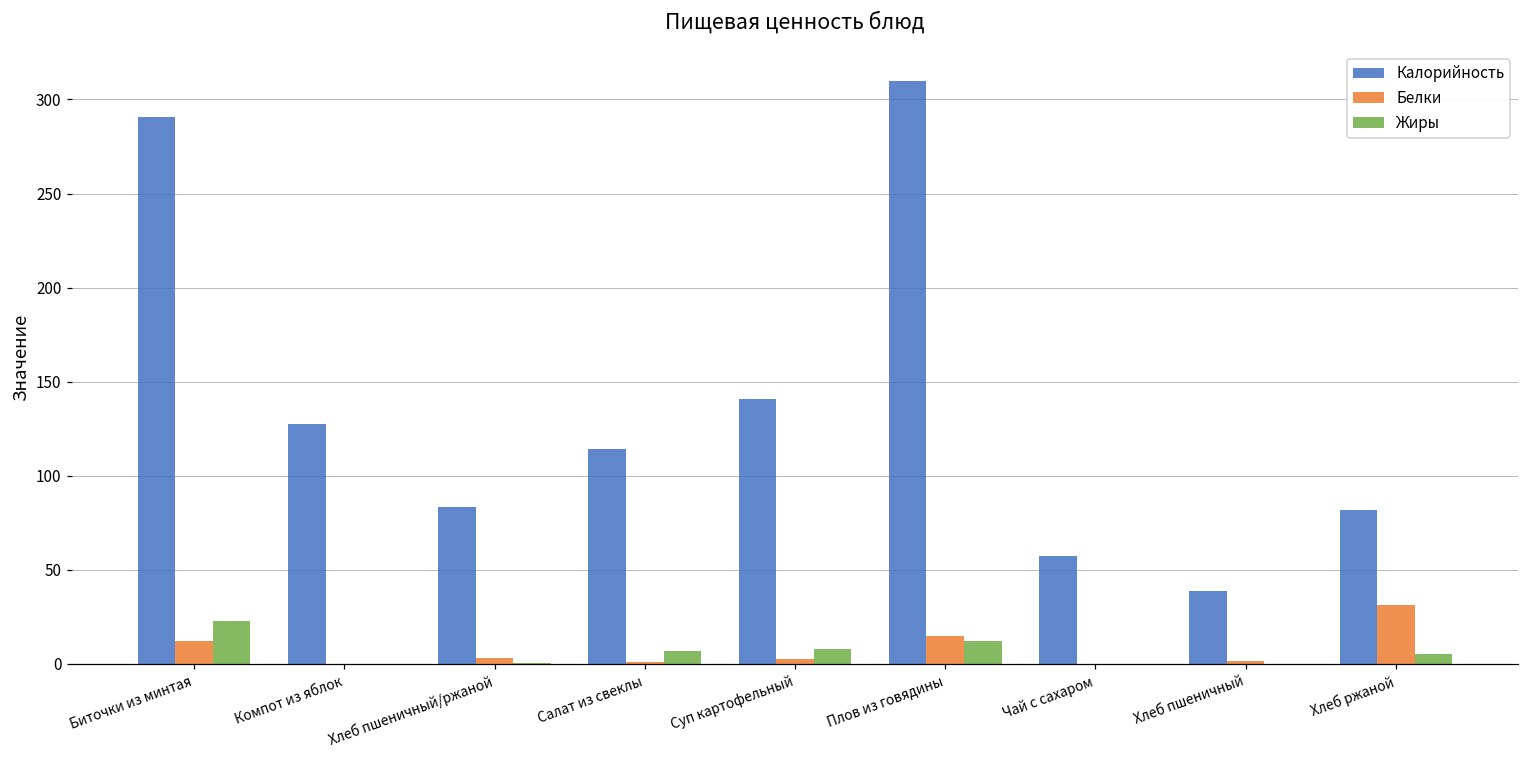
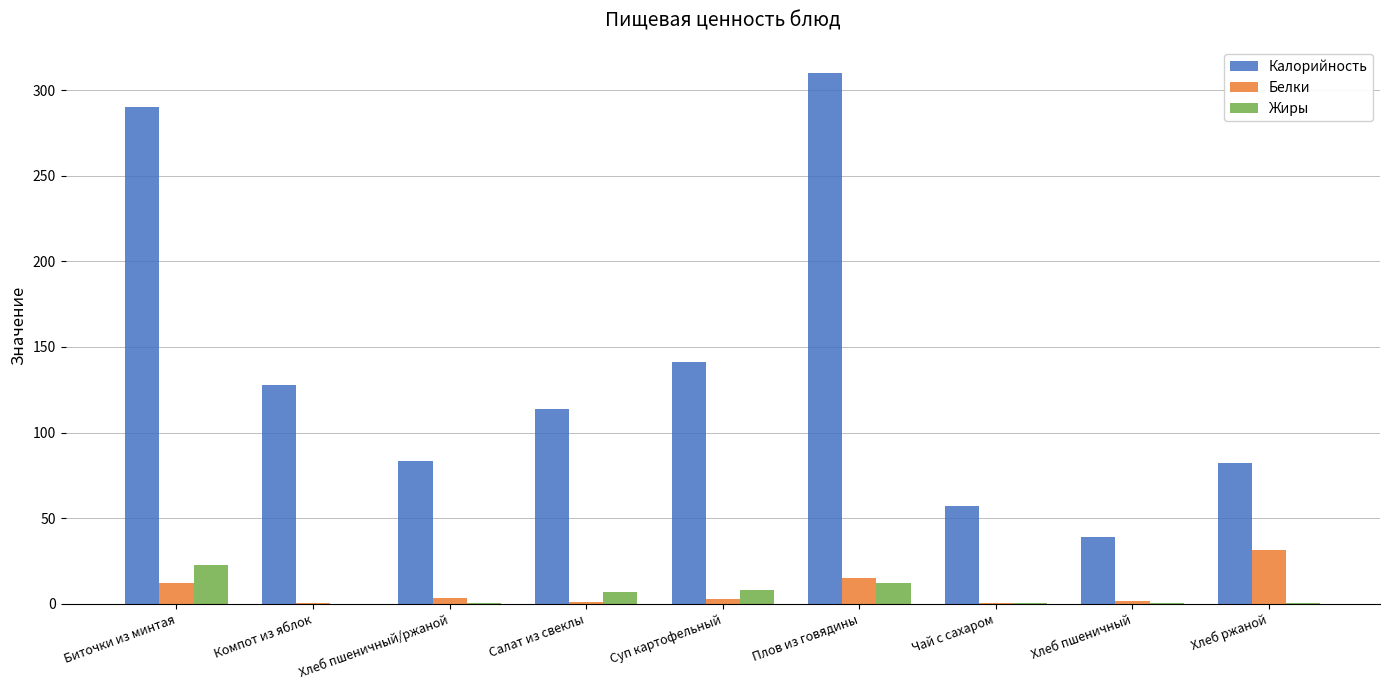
  {
    "Калорийность": {
      "Биточки из минтая": 291,
      "Компот из яблок": 128,
      "Хлеб пшеничный/ржаной": 83,
      "Салат из свеклы": 114,
      "Суп картофельный": 141,
      "Плов из говядины": 310,
      "Чай с сахаром": 57,
      "Хлеб пшеничный": 39,
      "Хлеб ржаной": 82
    },
    "Белки": {
      "Биточки из минтая": 12,
      "Хлеб пшеничный/ржаной": 3,
      "Суп картофельный": 3,
      "Плов из говядины": 15,
      "Хлеб пшеничный": 2,
      "Хлеб ржаной": 31
    },
    "Жиры": {
      "Биточки из минтая": 23,
      "Компот из яблок": 0,
      "Салат из свеклы": 7,
      "Суп картофельный": 8,
      "Плов из говядины": 12,
-     "Хлеб ржаной": 5
+     "Хлеб ржаной": 0
    }
  }
